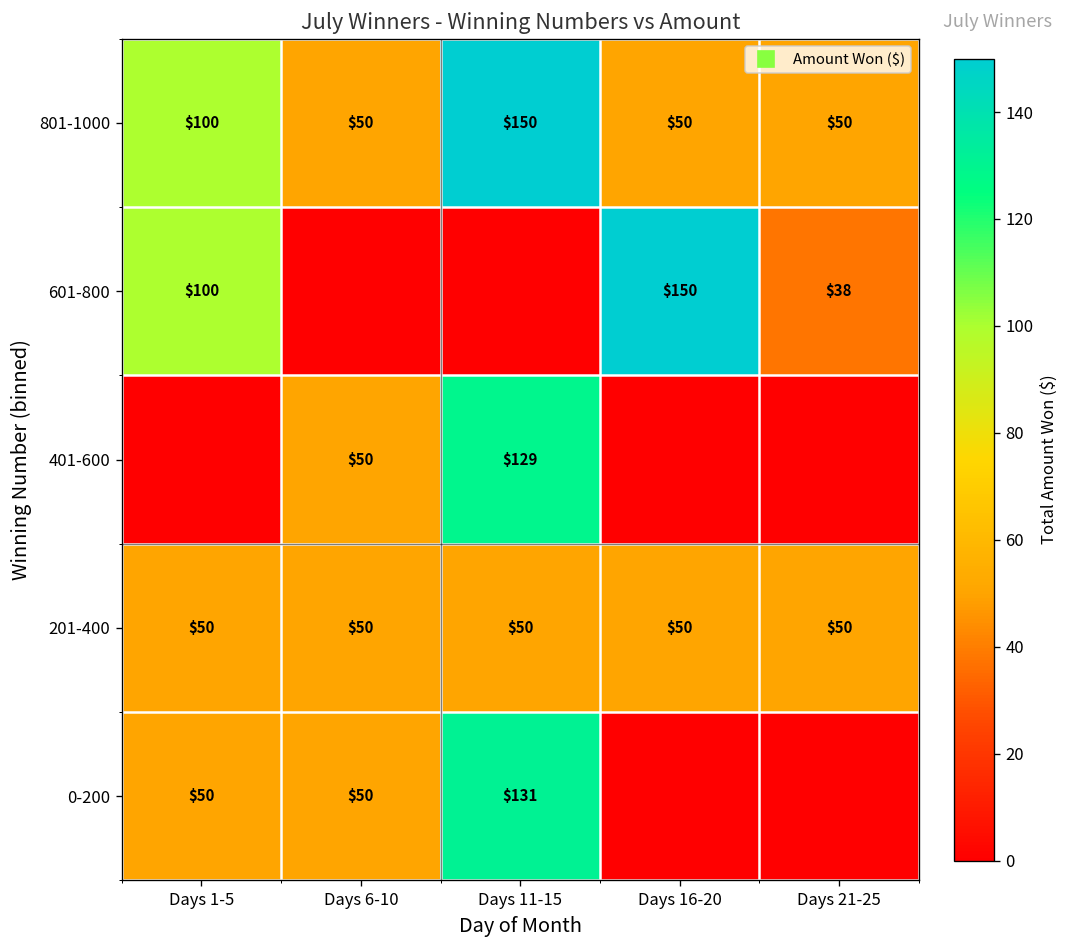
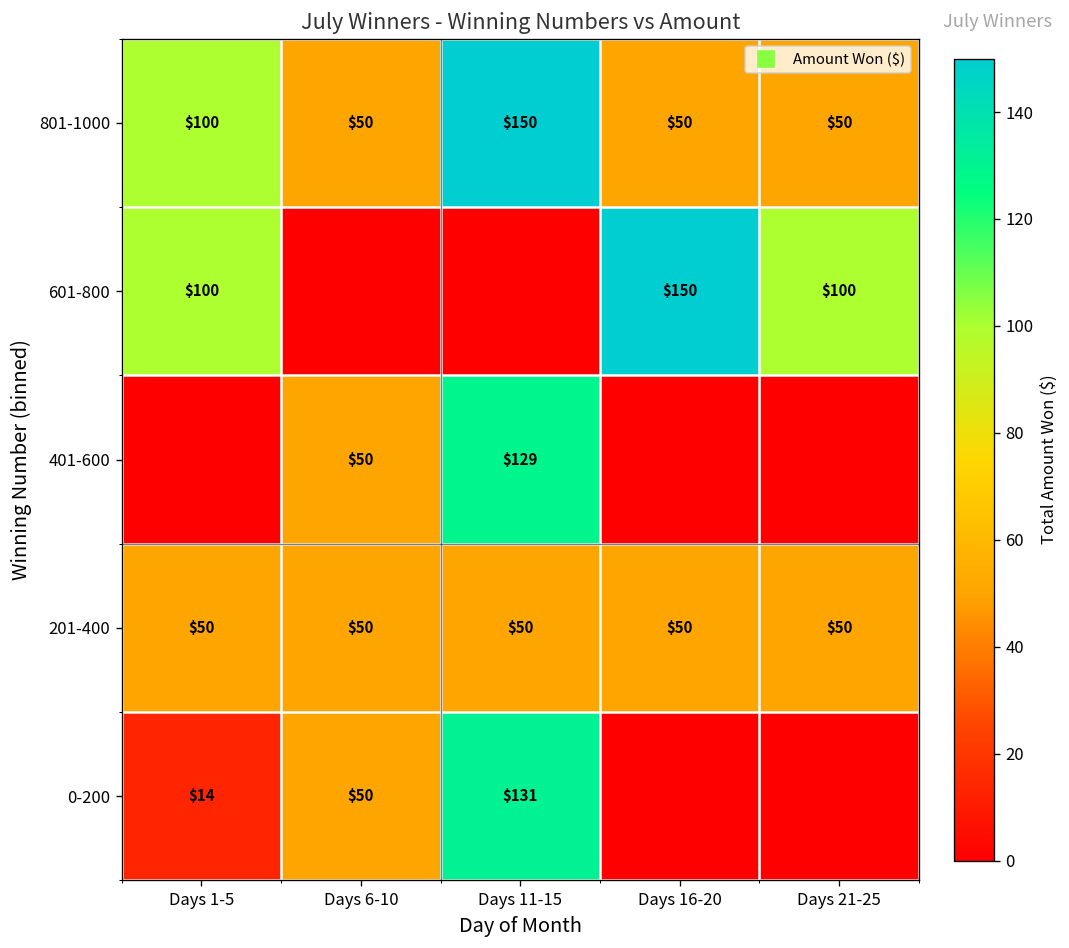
  {
    "801-1000": {
      "Days 1-5": "$100",
      "Days 6-10": "$50",
      "Days 11-15": "$150",
      "Days 16-20": "$50",
      "Days 21-25": "$50"
    },
    "601-800": {
      "Days 1-5": "$100",
      "Days 16-20": "$150",
-     "Days 21-25": "$38"
+     "Days 21-25": "$100"
    },
    "401-600": {
      "Days 6-10": "$50",
      "Days 11-15": "$129"
    },
    "201-400": {
      "Days 1-5": "$50",
      "Days 6-10": "$50",
      "Days 11-15": "$50",
      "Days 16-20": "$50",
      "Days 21-25": "$50"
    },
    "0-200": {
-     "Days 1-5": "$50",
+     "Days 1-5": "$14",
      "Days 6-10": "$50",
      "Days 11-15": "$131"
    }
  }
